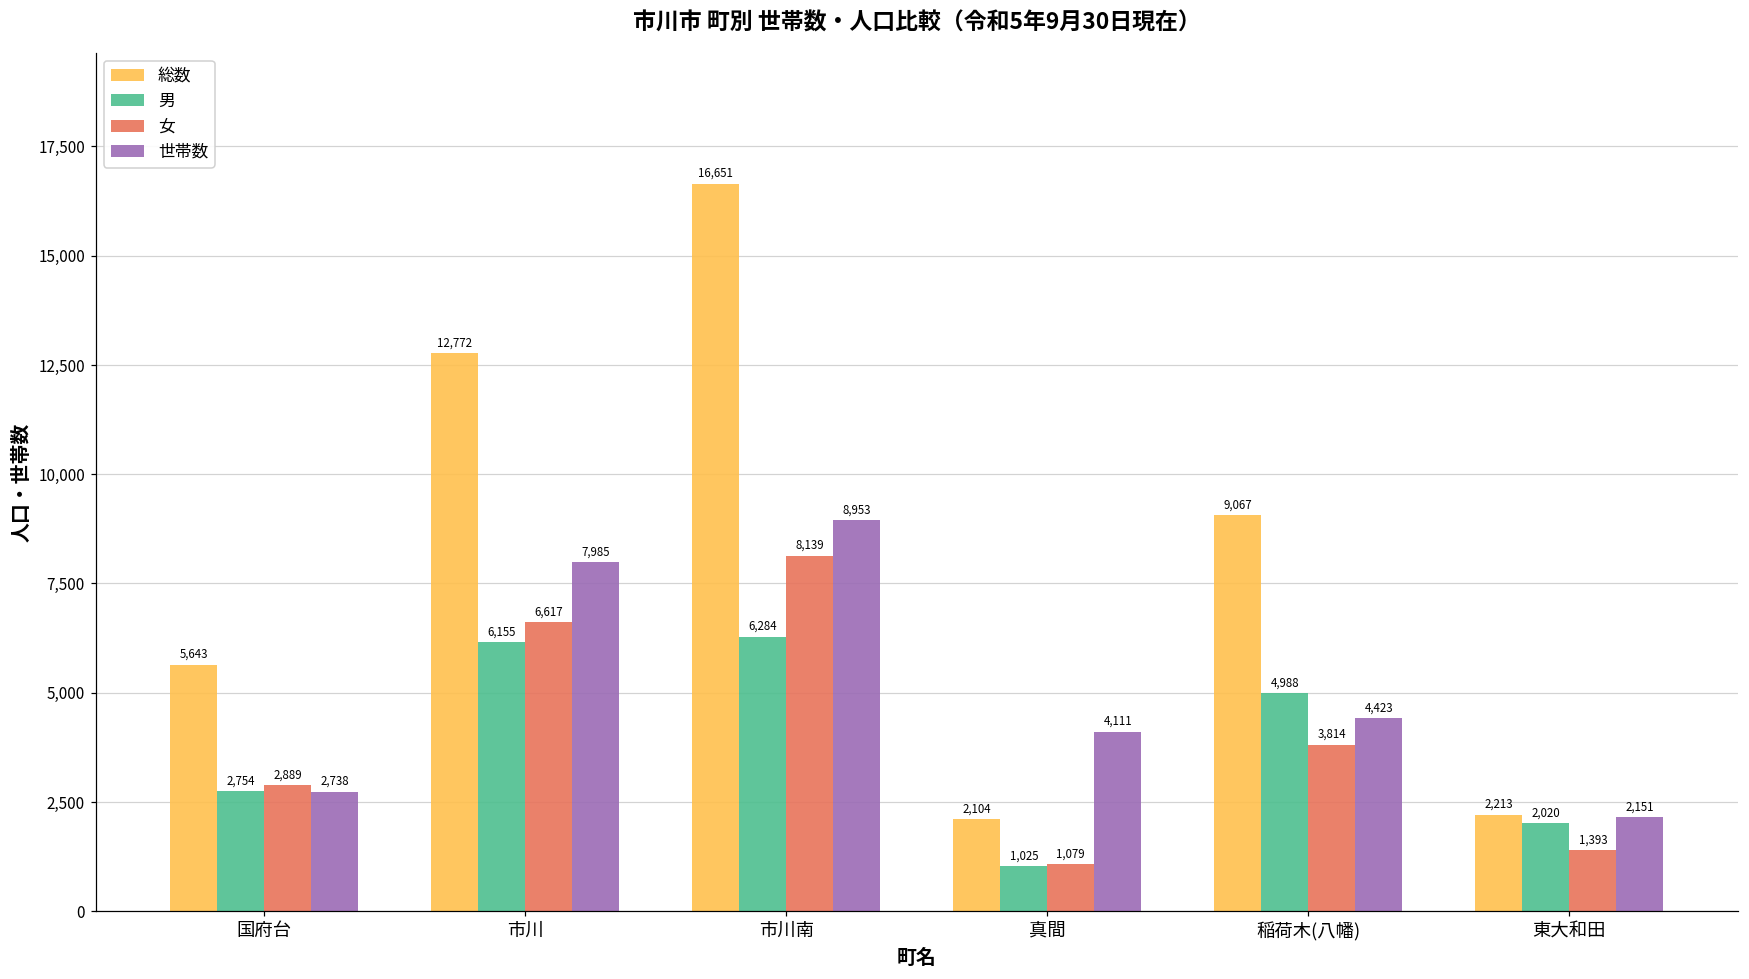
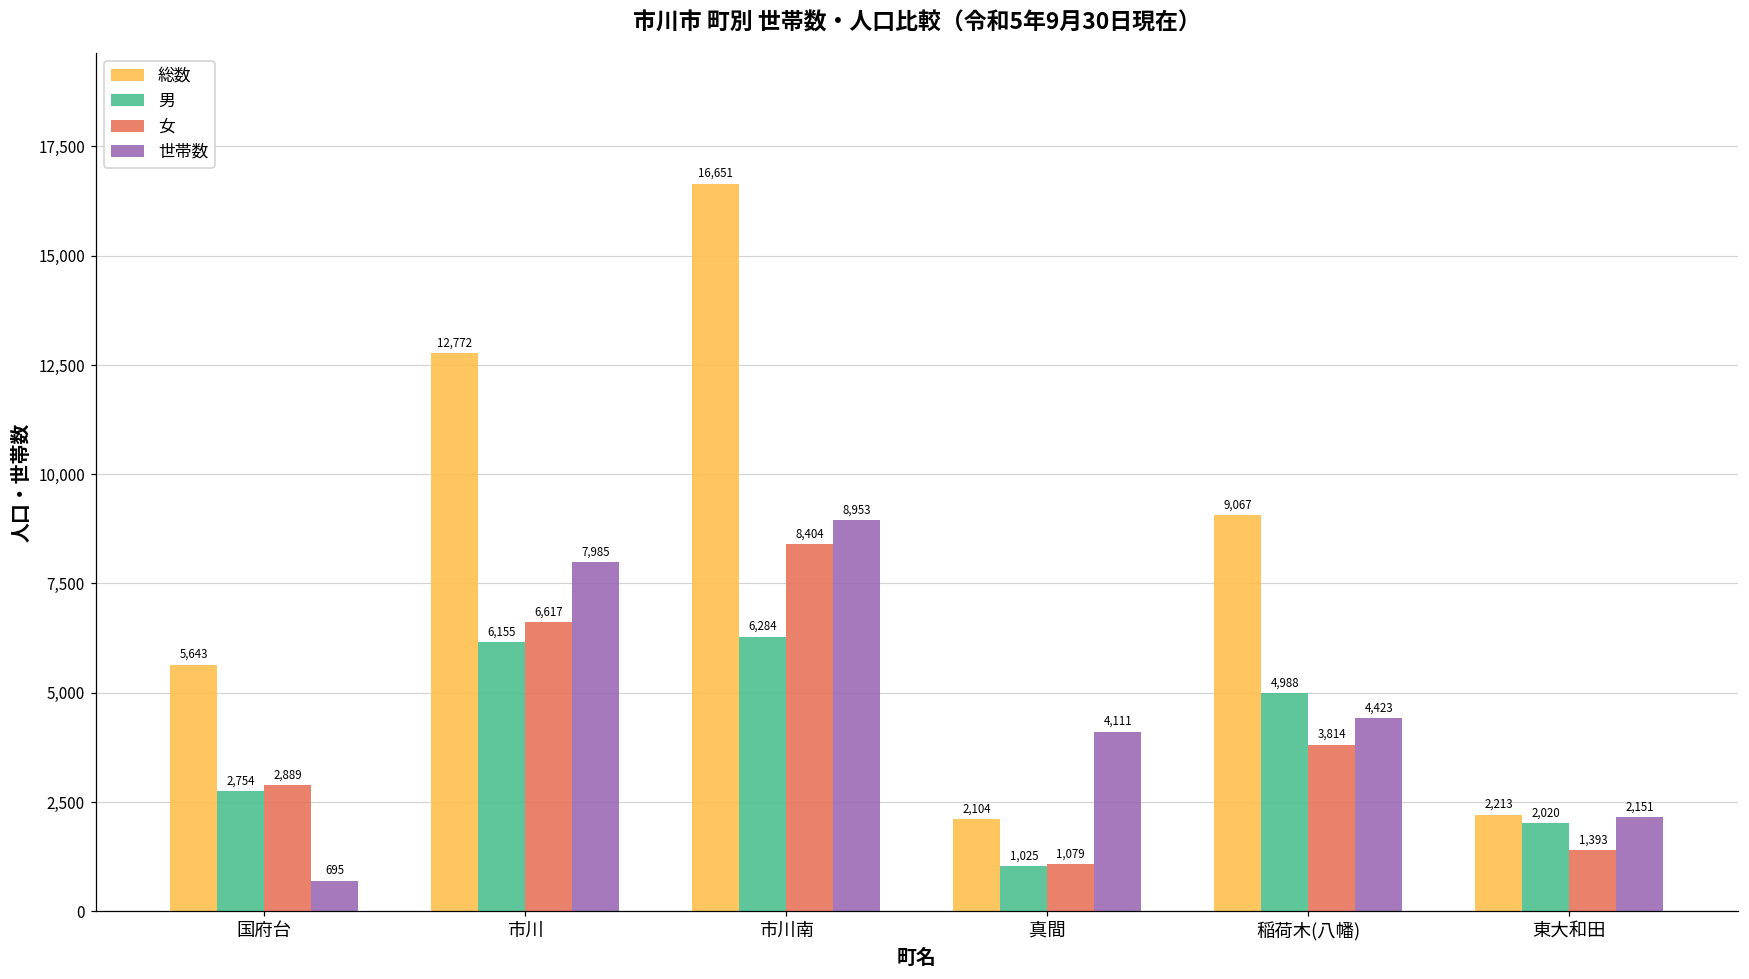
  {
    "総数": {
      "国府台": "5,643",
      "市川": "12,772",
      "市川南": "16,651",
      "真間": "2,104",
      "稲荷木(八幡)": "9,067",
      "東大和田": "2,213"
    },
    "男": {
      "国府台": "2,754",
      "市川": "6,155",
      "市川南": "6,284",
      "真間": "1,025",
      "稲荷木(八幡)": "4,988",
      "東大和田": "2,020"
    },
    "女": {
      "国府台": "2,889",
      "市川": "6,617",
-     "市川南": "8,139",
+     "市川南": "8,404",
      "真間": "1,079",
      "稲荷木(八幡)": "3,814",
      "東大和田": "1,393"
    },
    "世帯数": {
-     "国府台": "2,738",
+     "国府台": "695",
      "市川": "7,985",
      "市川南": "8,953",
      "真間": "4,111",
      "稲荷木(八幡)": "4,423",
      "東大和田": "2,151"
    }
  }
